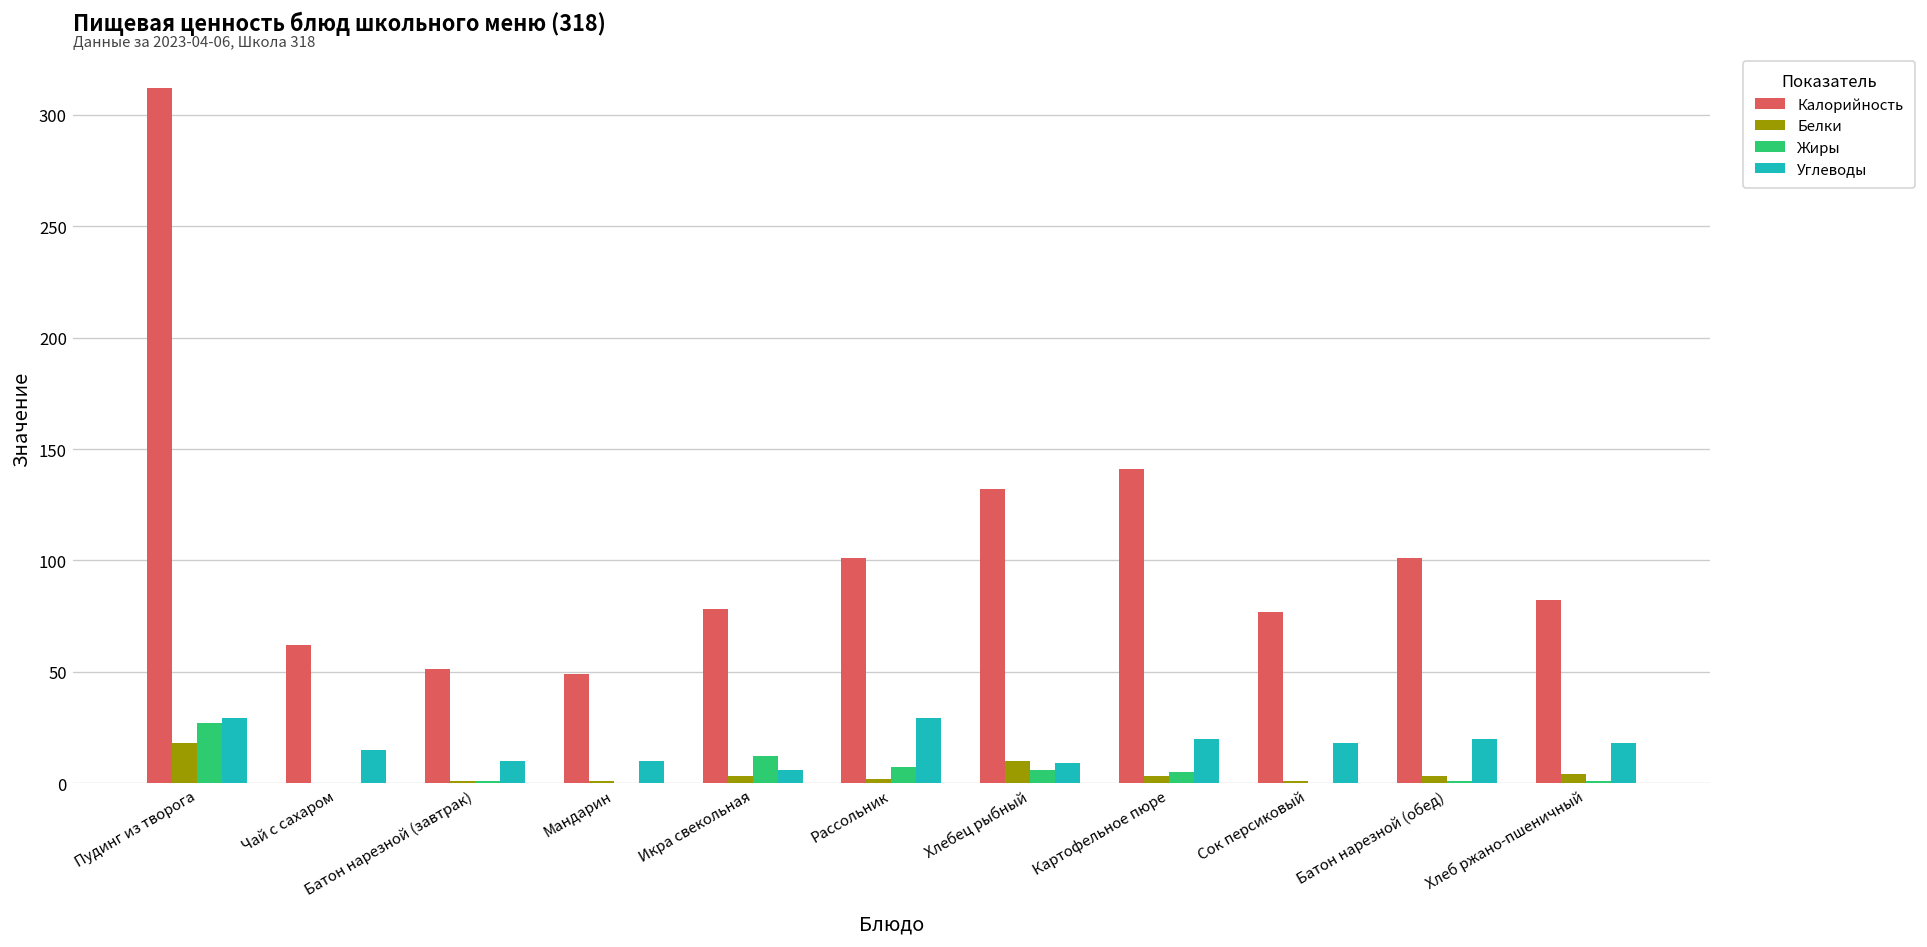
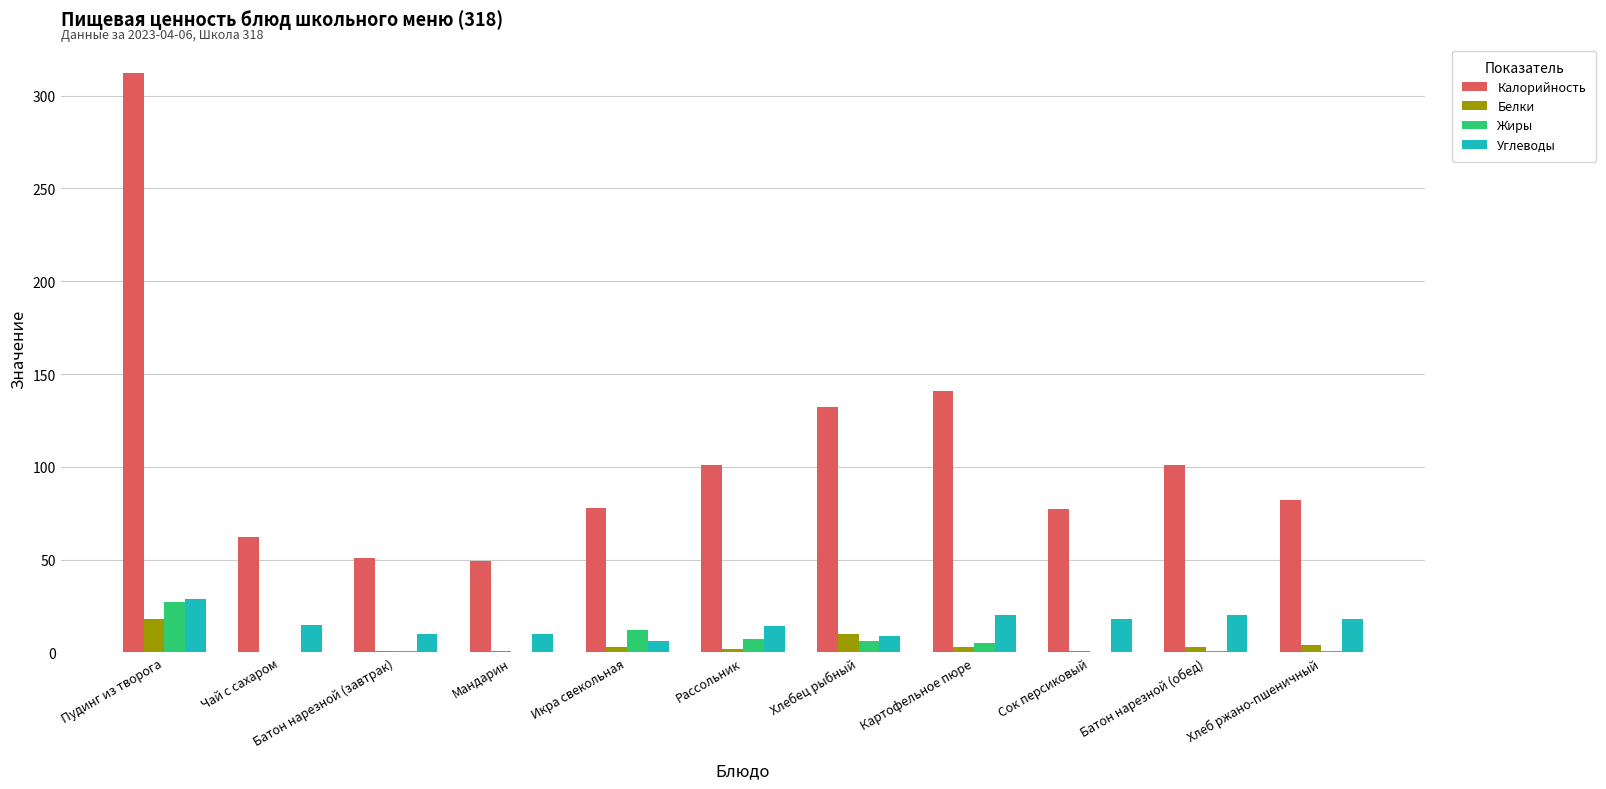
  {
    "Калорийность": {
      "Пудинг из творога": 312,
      "Чай с сахаром": 62,
      "Батон нарезной (завтрак)": 51,
      "Мандарин": 49,
      "Икра свекольная": 78,
      "Рассольник": 101,
      "Хлебец рыбный": 132,
      "Картофельное пюре": 141,
      "Сок персиковый": 77,
      "Батон нарезной (обед)": 101,
      "Хлеб ржано-пшеничный": 82
    },
    "Белки": {
      "Пудинг из творога": 18,
      "Чай с сахаром": 0,
      "Икра свекольная": 3,
      "Рассольник": 2,
      "Хлебец рыбный": 10,
      "Картофельное пюре": 3,
      "Батон нарезной (обед)": 3,
      "Хлеб ржано-пшеничный": 4
    },
    "Жиры": {
      "Пудинг из творога": 27,
      "Чай с сахаром": 0,
      "Мандарин": 0,
      "Икра свекольная": 12,
      "Рассольник": 7,
      "Хлебец рыбный": 6,
      "Картофельное пюре": 5,
      "Сок персиковый": 0
    },
    "Углеводы": {
      "Пудинг из творога": 29,
      "Чай с сахаром": 15,
      "Батон нарезной (завтрак)": 10,
      "Мандарин": 10,
      "Икра свекольная": 6,
-     "Рассольник": 29,
+     "Рассольник": 14,
      "Хлебец рыбный": 9,
      "Картофельное пюре": 20,
      "Сок персиковый": 18,
      "Батон нарезной (обед)": 20,
      "Хлеб ржано-пшеничный": 18
    }
  }
